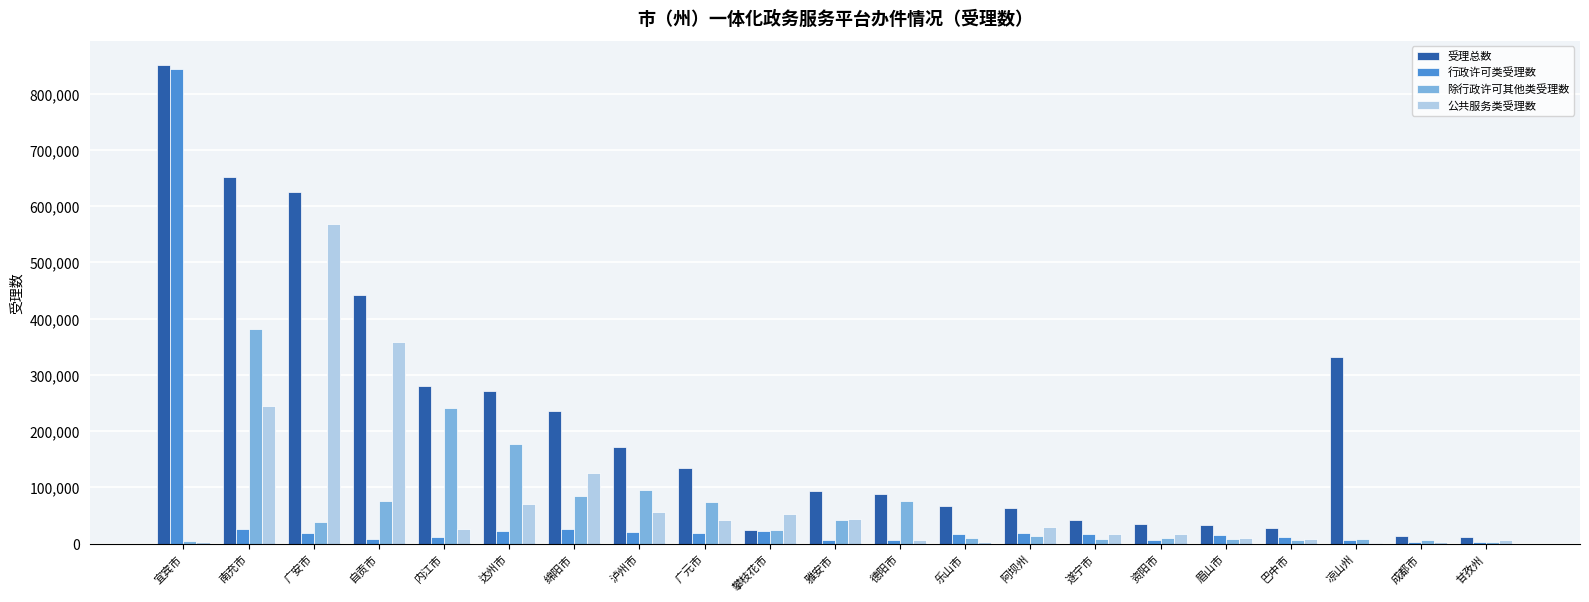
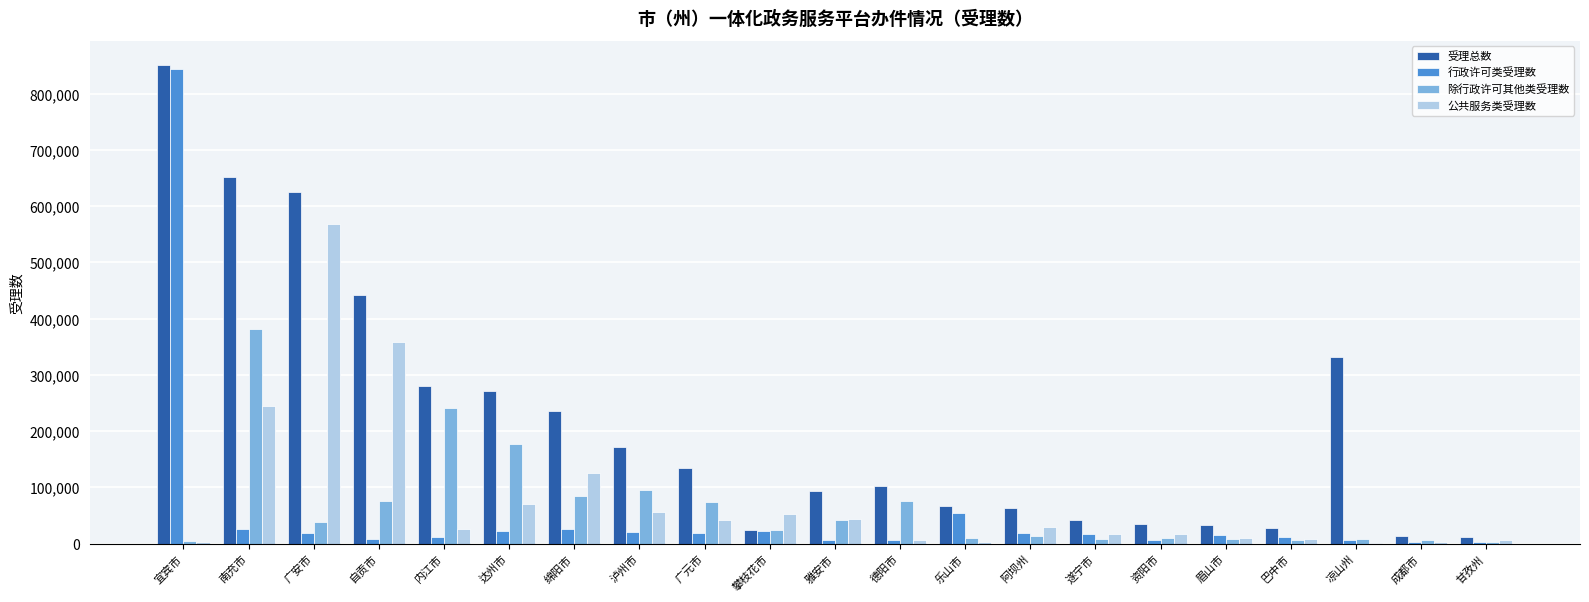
  {
    "受理总数": {
      "宜宾市": "850,000",
      "南充市": "650,000",
      "广安市": "630,000",
      "自贡市": "440,000",
      "内江市": "280,000",
      "达州市": "270,000",
      "绵阳市": "240,000",
      "泸州市": "170,000",
      "广元市": "140,000",
      "攀枝花市": "20,000",
      "雅安市": "90,000",
-     "德阳市": "90,000",
+     "德阳市": "100,000",
      "乐山市": "70,000",
      "阿坝州": "60,000",
      "遂宁市": "40,000",
      "资阳市": "30,000",
      "眉山市": "30,000",
      "巴中市": "30,000",
      "凉山州": "330,000",
      "成都市": "10,000",
      "甘孜州": "10,000"
    },
    "行政许可类受理数": {
      "宜宾市": "840,000",
      "南充市": "30,000",
      "广安市": "20,000",
      "自贡市": "10,000",
      "内江市": "10,000",
      "达州市": "20,000",
      "绵阳市": "30,000",
      "泸州市": "20,000",
      "广元市": "20,000",
      "攀枝花市": "20,000",
      "雅安市": "10,000",
      "德阳市": "10,000",
-     "乐山市": "20,000",
+     "乐山市": "50,000",
      "阿坝州": "20,000",
      "遂宁市": "20,000",
      "资阳市": "10,000",
      "眉山市": "20,000",
      "巴中市": "10,000",
      "凉山州": "10,000"
    }
  }
